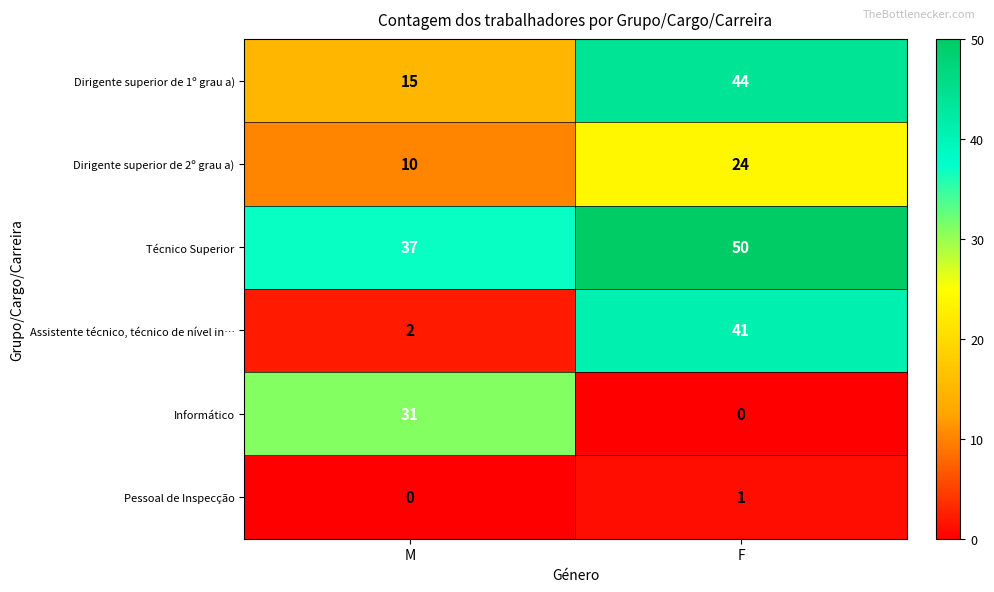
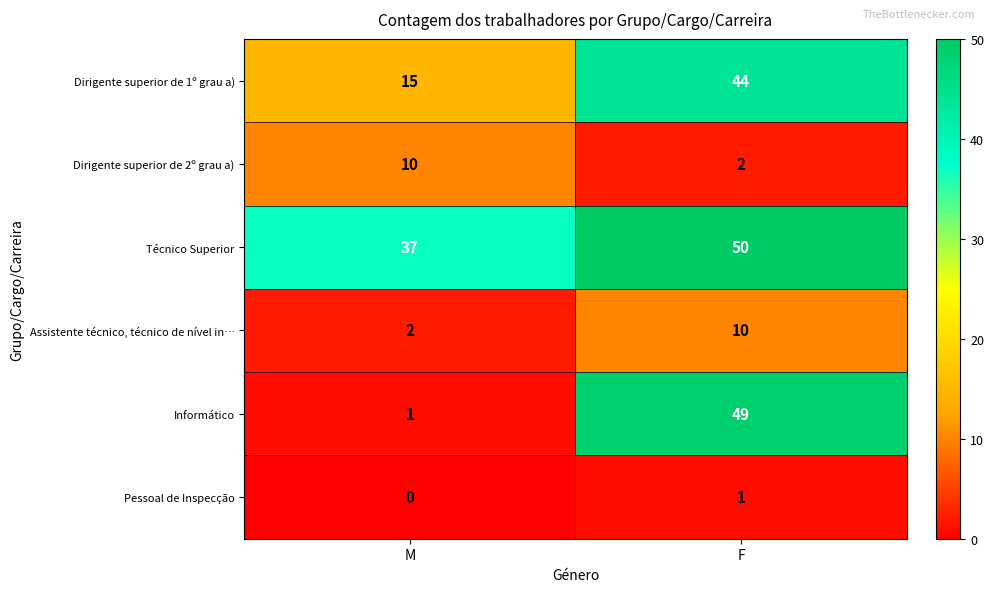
  {
    "Dirigente superior de 1º grau a)": {
      "M": 15,
      "F": 44
    },
    "Dirigente superior de 2º grau a)": {
      "M": 10,
-     "F": 24
+     "F": 2
    },
    "Técnico Superior": {
      "M": 37,
      "F": 50
    },
    "Assistente técnico, técnico de nível in…": {
      "M": 2,
-     "F": 41
+     "F": 10
    },
    "Informático": {
-     "M": 31,
-     "F": 0
+     "M": 1,
+     "F": 49
    },
    "Pessoal de Inspecção": {
      "M": 0,
      "F": 1
    }
  }
